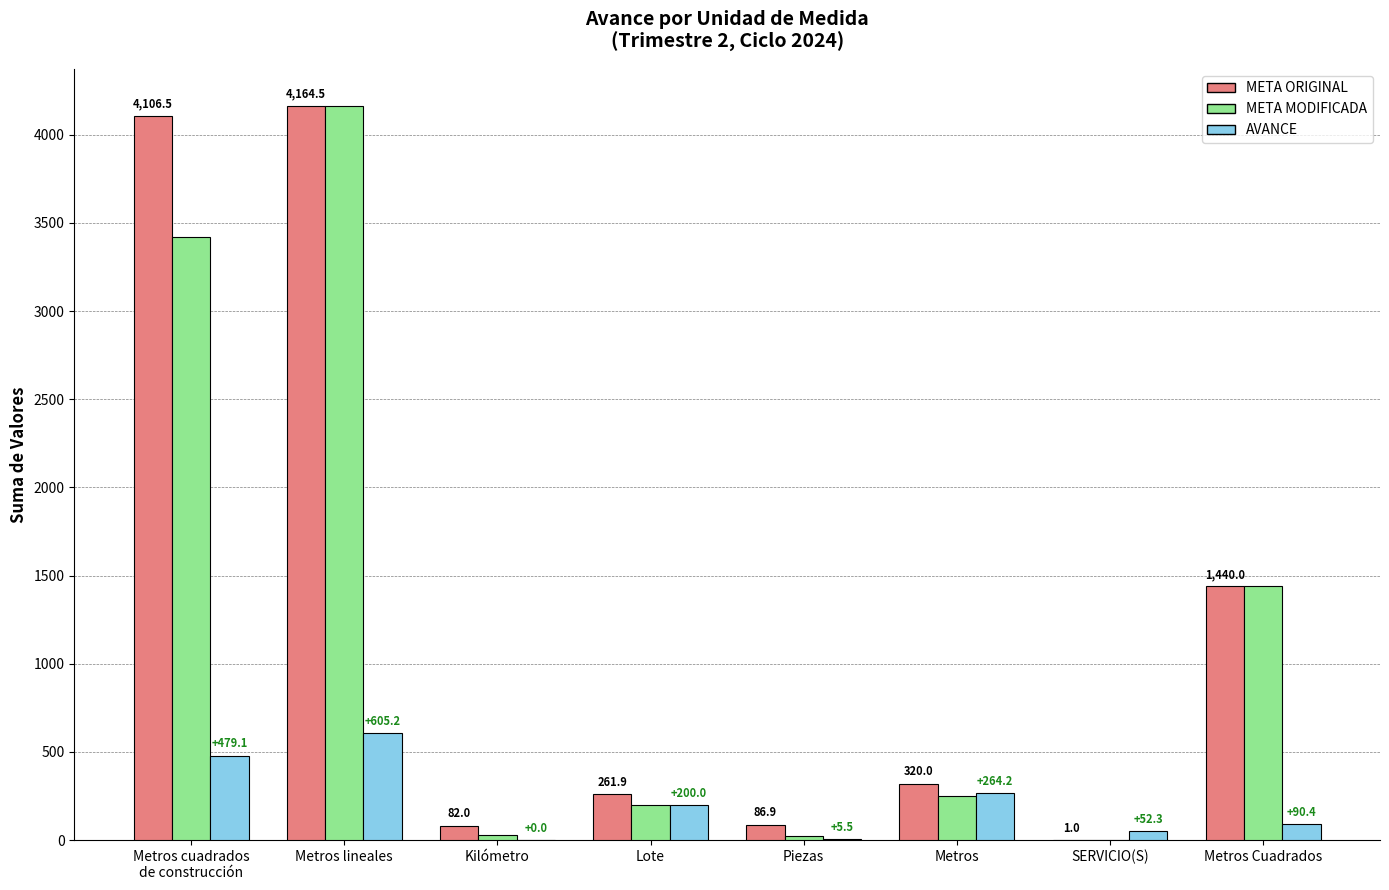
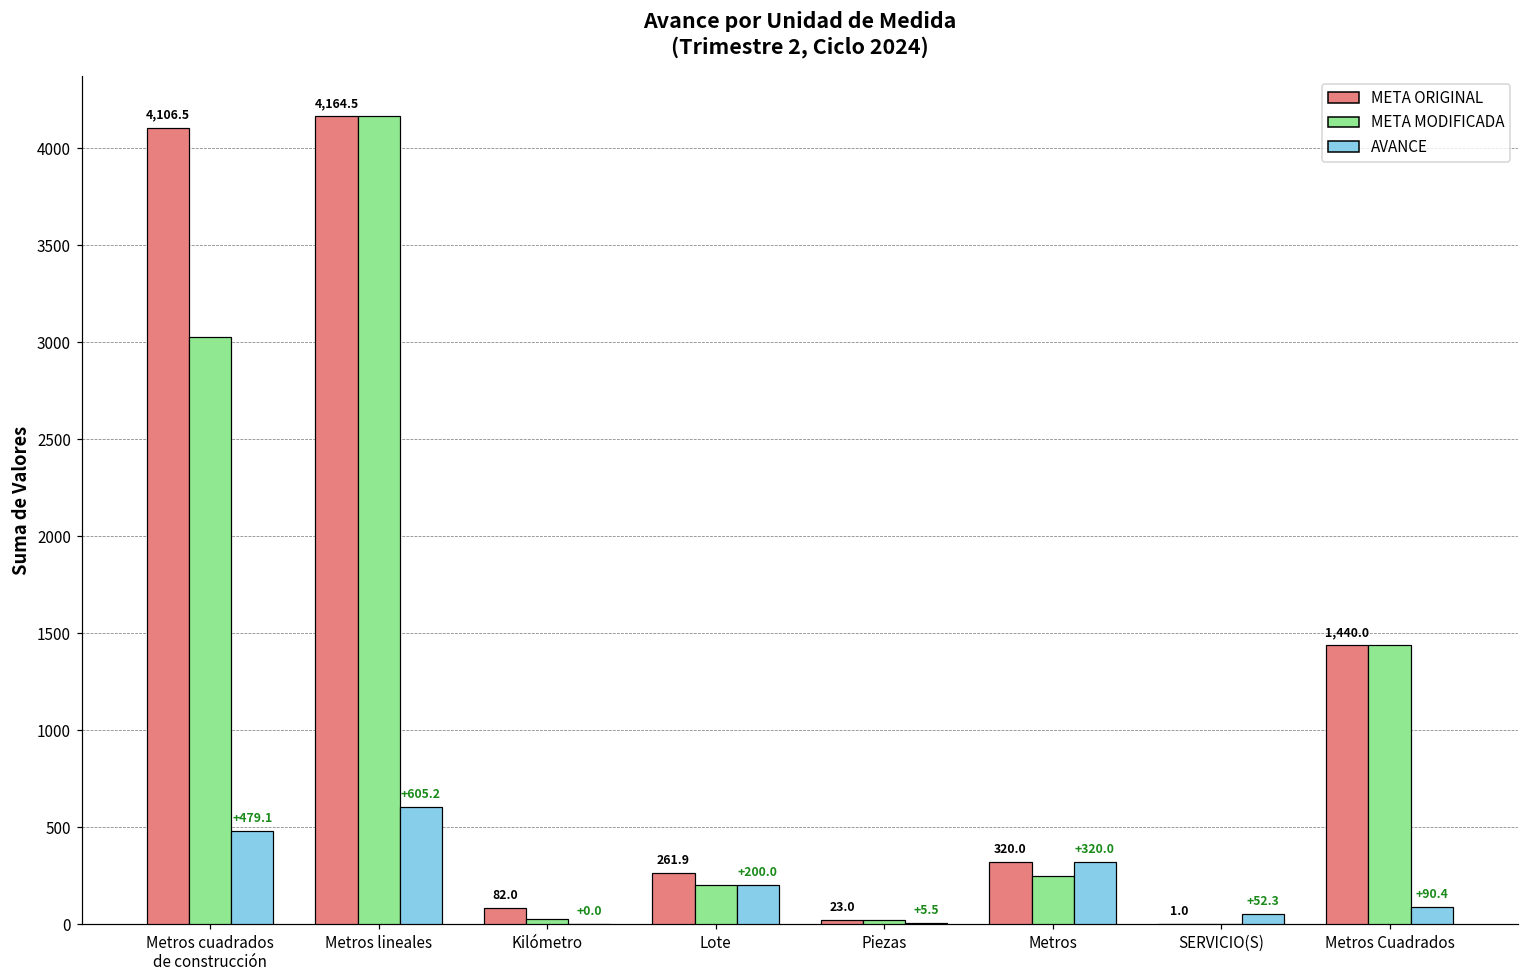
  {
    "META ORIGINAL": {
      "Metros cuadrados de construcción": "4,106.5",
      "Metros lineales": "4,164.5",
      "Kilómetro": "82.0",
      "Lote": "261.9",
-     "Piezas": "86.9",
+     "Piezas": "23.0",
      "Metros": "320.0",
      "SERVICIO(S)": "1.0",
      "Metros Cuadrados": "1,440.0"
    },
    "META MODIFICADA": {
-     "Metros cuadrados de construcción": "3420",
+     "Metros cuadrados de construcción": "3030",
      "Metros lineales": "4160",
      "Kilómetro": "30",
      "Lote": "200",
      "Piezas": "20",
      "Metros": "250",
      "Metros Cuadrados": "1440"
    },
    "AVANCE": {
      "Metros cuadrados de construcción": "+479.1",
      "Metros lineales": "+605.2",
      "Kilómetro": "+0.0",
      "Lote": "+200.0",
      "Piezas": "+5.5",
-     "Metros": "+264.2",
+     "Metros": "+320.0",
      "SERVICIO(S)": "+52.3",
      "Metros Cuadrados": "+90.4"
    }
  }
